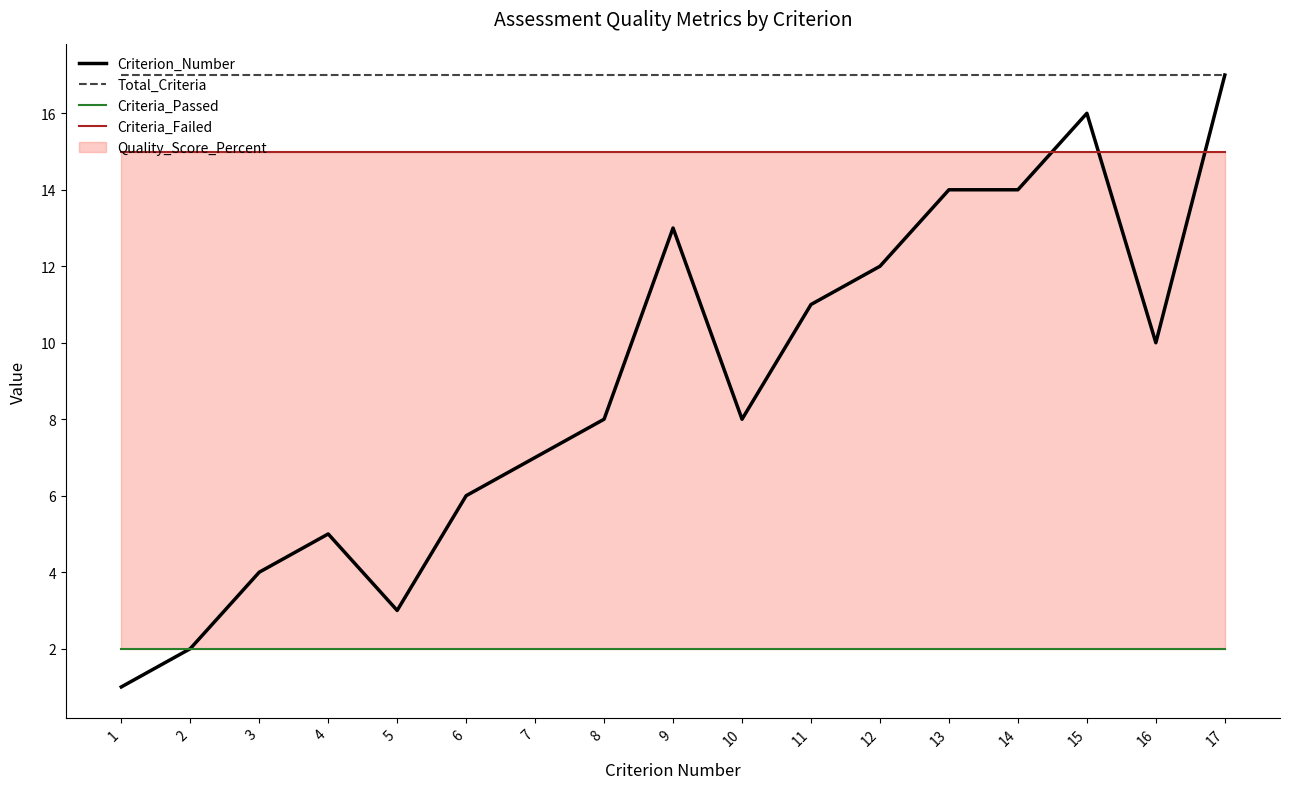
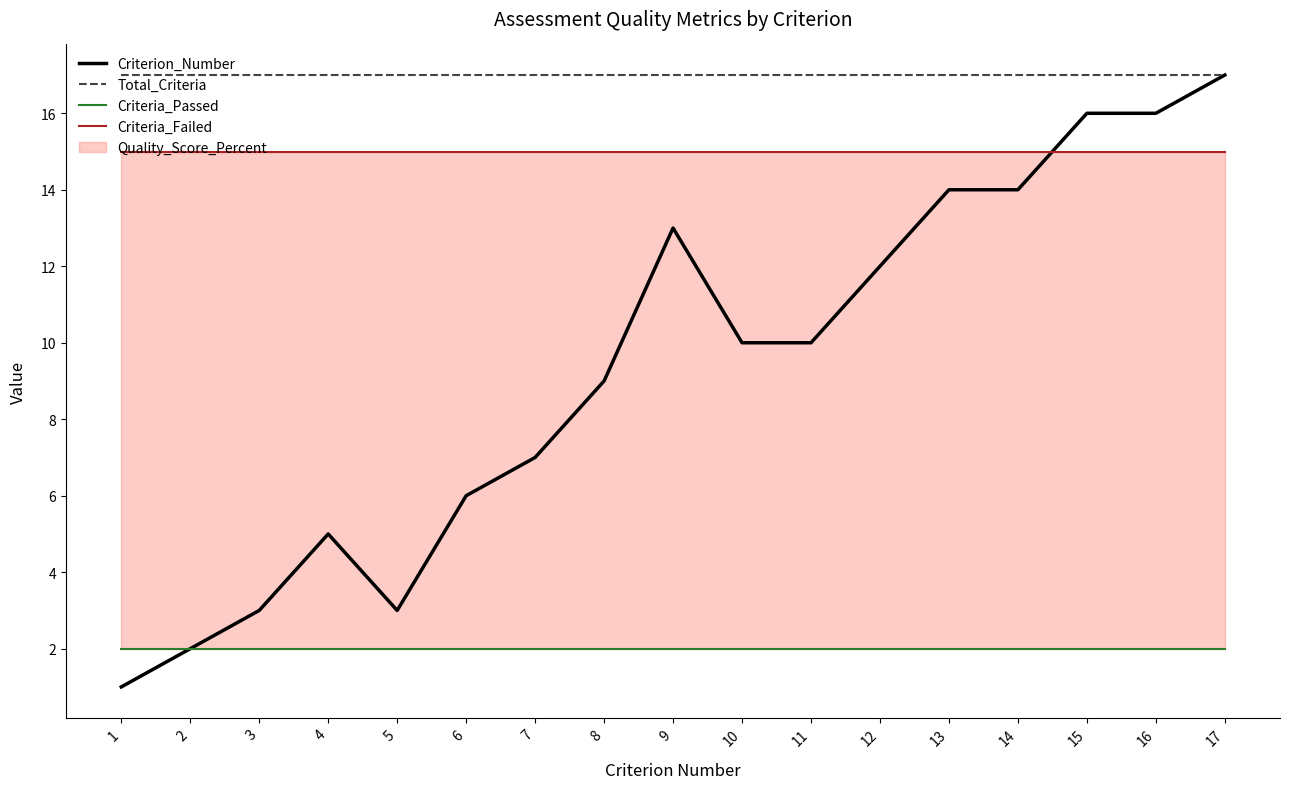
  {
    "Criterion_Number": {
      "1": 1,
-     "3": 4,
+     "3": 3,
      "4": 5,
      "5": 3,
      "6": 6,
      "7": 7,
-     "8": 8,
+     "8": 9,
      "9": 13,
-     "10": 8,
-     "11": 11,
+     "10": 10,
+     "11": 10,
      "12": 12,
      "13": 14,
      "14": 14,
      "15": 16,
-     "16": 10
+     "16": 16
    },
    "Total_Criteria": {
      "1": 17,
      "2": 17,
      "3": 17,
      "4": 17,
      "5": 17,
      "6": 17,
      "7": 17,
      "8": 17,
      "9": 17,
      "10": 17,
      "11": 17,
      "12": 17,
      "13": 17,
      "14": 17,
      "15": 17,
      "16": 17
    },
    "Criteria_Passed": {
      "1": 2,
      "3": 2,
      "4": 2,
      "5": 2,
      "6": 2,
      "7": 2,
      "8": 2,
      "9": 2,
      "10": 2,
      "11": 2,
      "12": 2,
      "13": 2,
      "14": 2,
      "15": 2,
      "16": 2,
      "17": 2
    },
    "Quality_Score_Percent": {
      "1": 15,
      "2": 15,
      "3": 15,
      "4": 15,
      "5": 15,
      "6": 15,
      "7": 15,
      "8": 15,
      "9": 15,
      "10": 15,
      "11": 15,
      "12": 15,
      "13": 15,
      "14": 15,
      "15": 15,
      "16": 15,
      "17": 15
    }
  }
